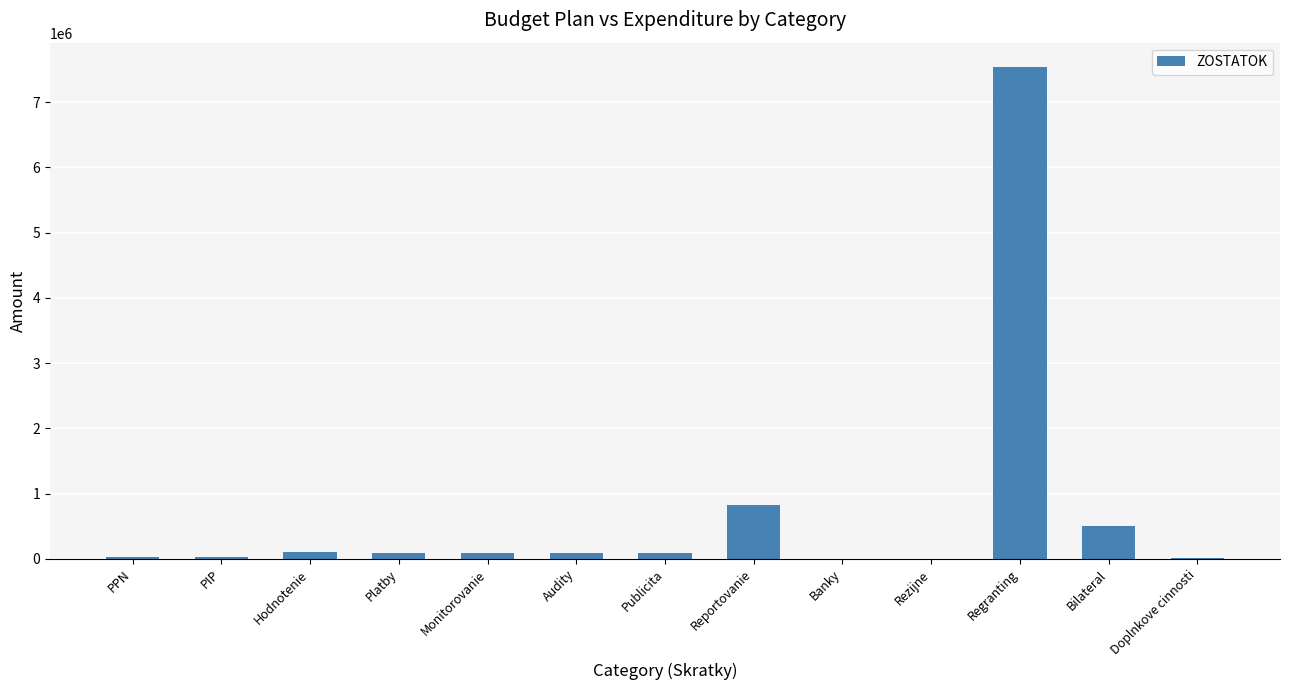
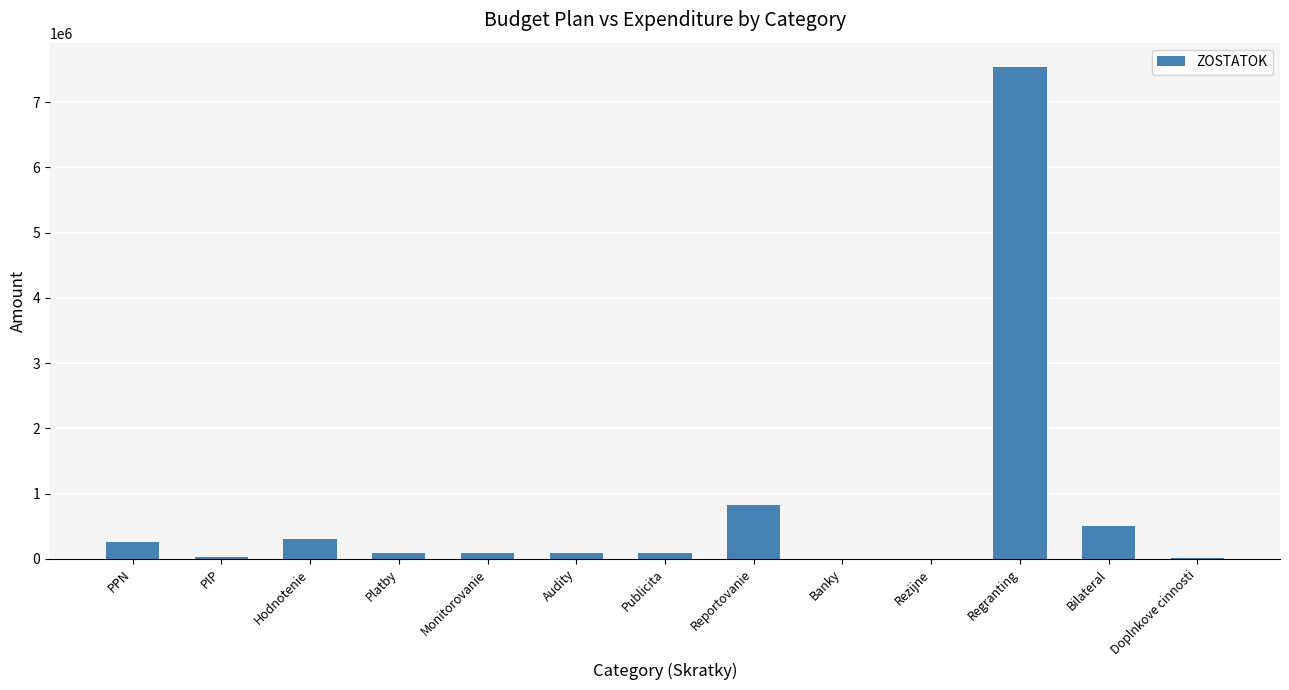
  {
-   "PPN": 0,
-   "Hodnotenie": 100000,
+   "PPN": 300000,
+   "Hodnotenie": 300000,
    "Platby": 100000,
    "Monitorovanie": 100000,
    "Audity": 100000,
    "Publicita": 100000,
    "Reportovanie": 800000,
    "Rezijne": 0,
    "Regranting": 7500000,
    "Bilateral": 500000
  }
